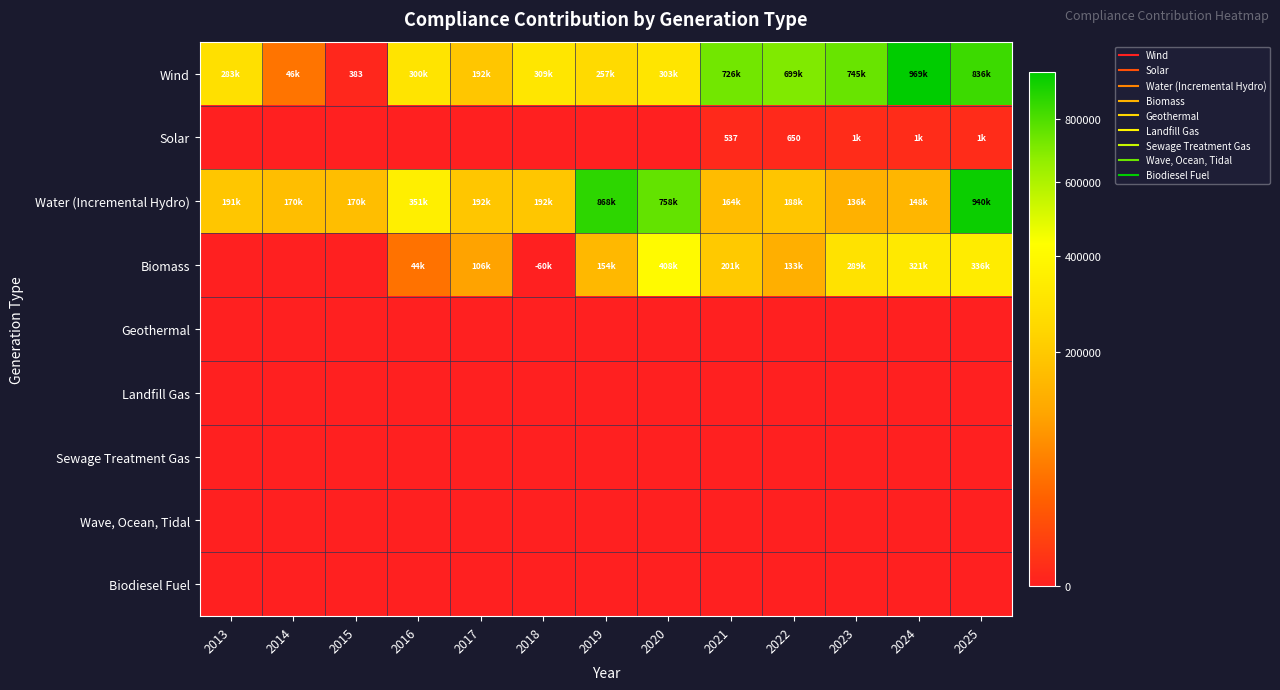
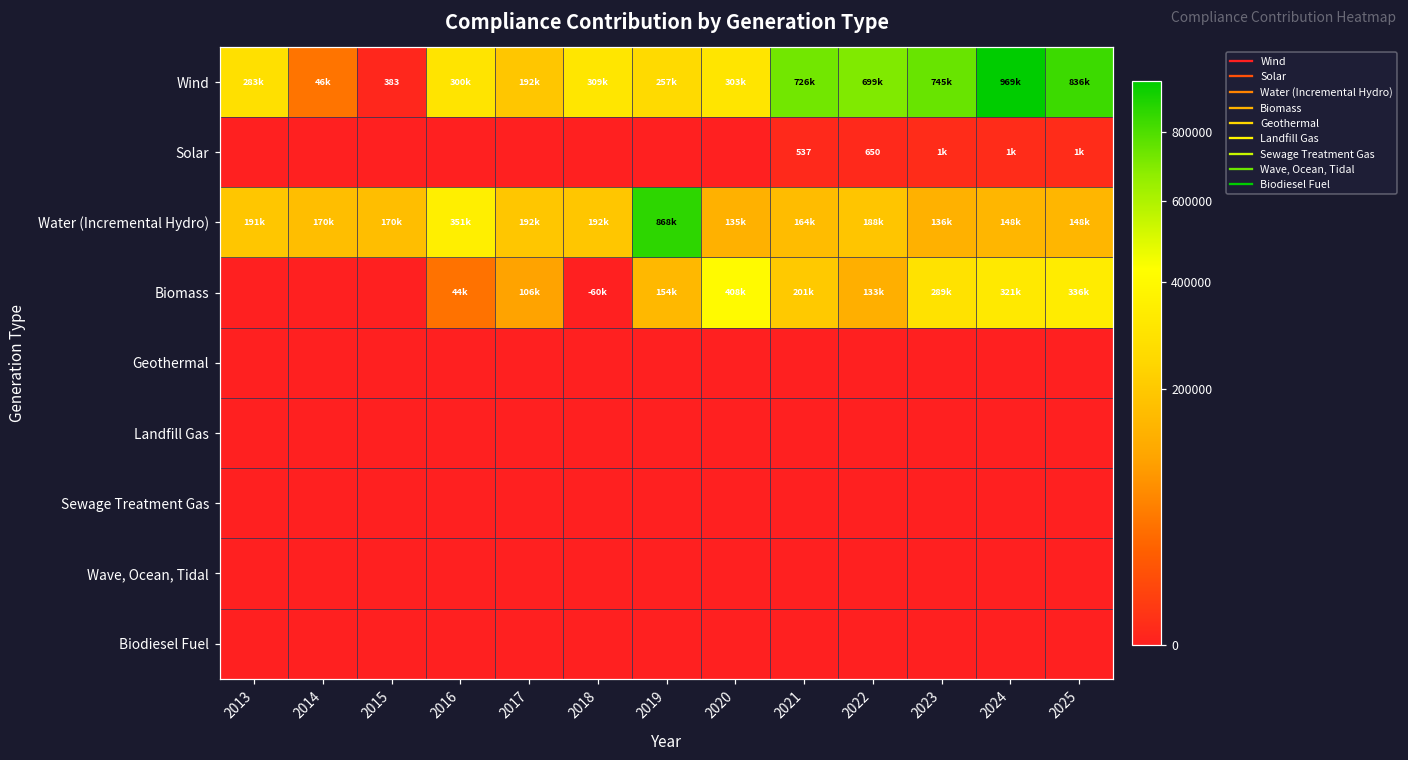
  {
    "Wind": {
      "2013": "283k",
      "2014": "46k",
      "2015": "383",
      "2016": "300k",
      "2017": "192k",
      "2018": "309k",
      "2019": "257k",
      "2020": "303k",
      "2021": "726k",
      "2022": "699k",
      "2023": "745k",
      "2024": "969k",
      "2025": "836k"
    },
    "Solar": {
      "2021": "537",
      "2022": "650",
      "2023": "1k",
      "2024": "1k",
      "2025": "1k"
    },
    "Water (Incremental Hydro)": {
      "2013": "191k",
      "2014": "170k",
      "2015": "170k",
      "2016": "351k",
      "2017": "192k",
      "2018": "192k",
      "2019": "868k",
-     "2020": "758k",
+     "2020": "135k",
      "2021": "164k",
      "2022": "188k",
      "2023": "136k",
      "2024": "148k",
-     "2025": "940k"
+     "2025": "148k"
    },
    "Biomass": {
      "2016": "44k",
      "2017": "106k",
      "2018": "-60k",
      "2019": "154k",
      "2020": "408k",
      "2021": "201k",
      "2022": "133k",
      "2023": "289k",
      "2024": "321k",
      "2025": "336k"
    }
  }
